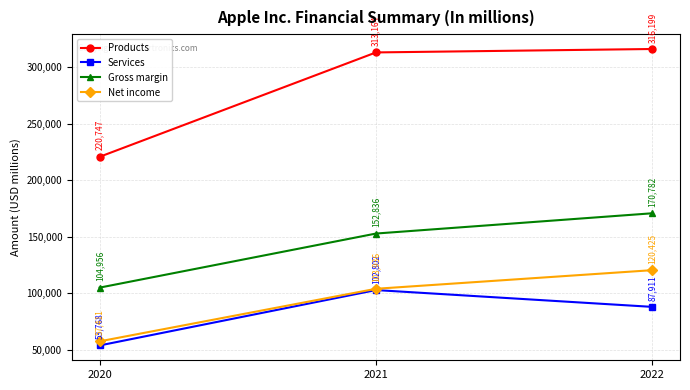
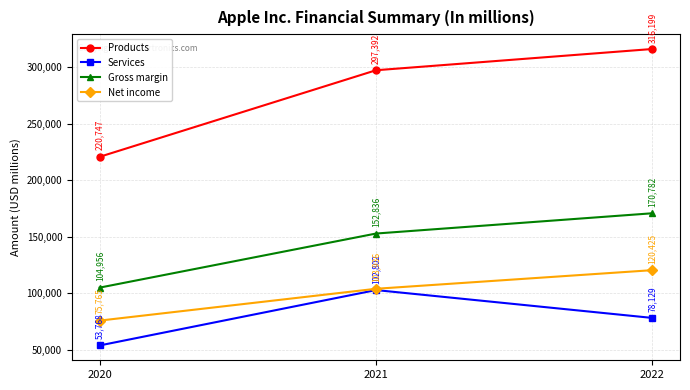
  {
    "Products": {
      "2020": "220,747",
-     "2021": "313,164",
+     "2021": "297,392",
      "2022": "316,199"
    },
    "Services": {
-     "2022": "87,911"
+     "2022": "78,129"
    },
    "Gross margin": {
      "2020": "104,956",
      "2021": "152,836",
      "2022": "170,782"
    },
    "Net income": {
-     "2020": "57,411",
+     "2020": "75,765",
      "2022": "120,425"
    }
  }
